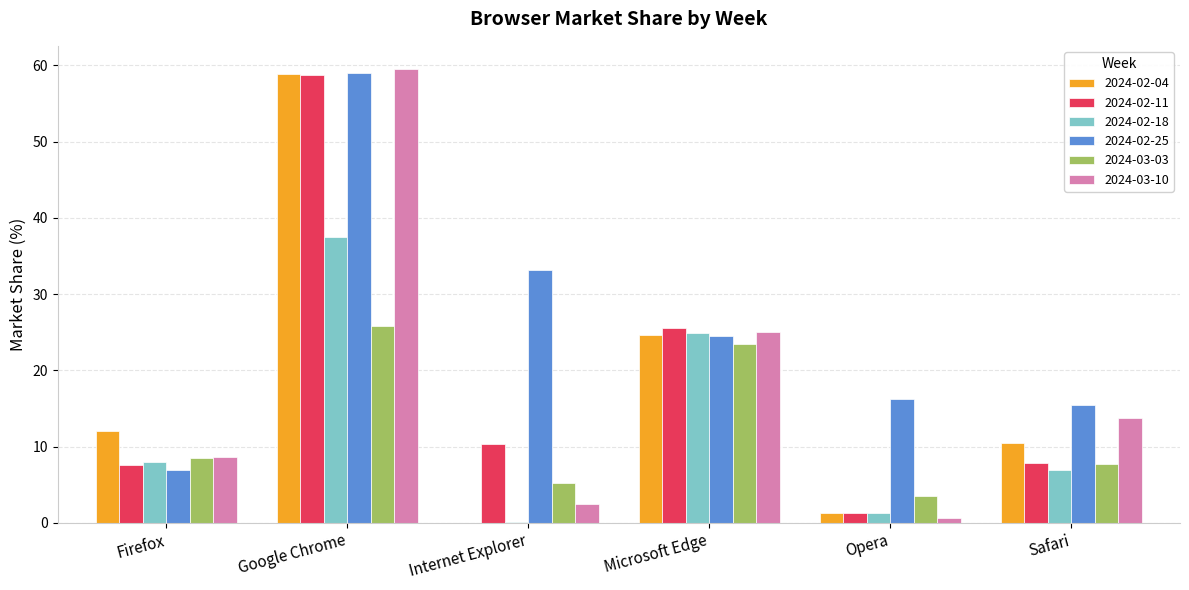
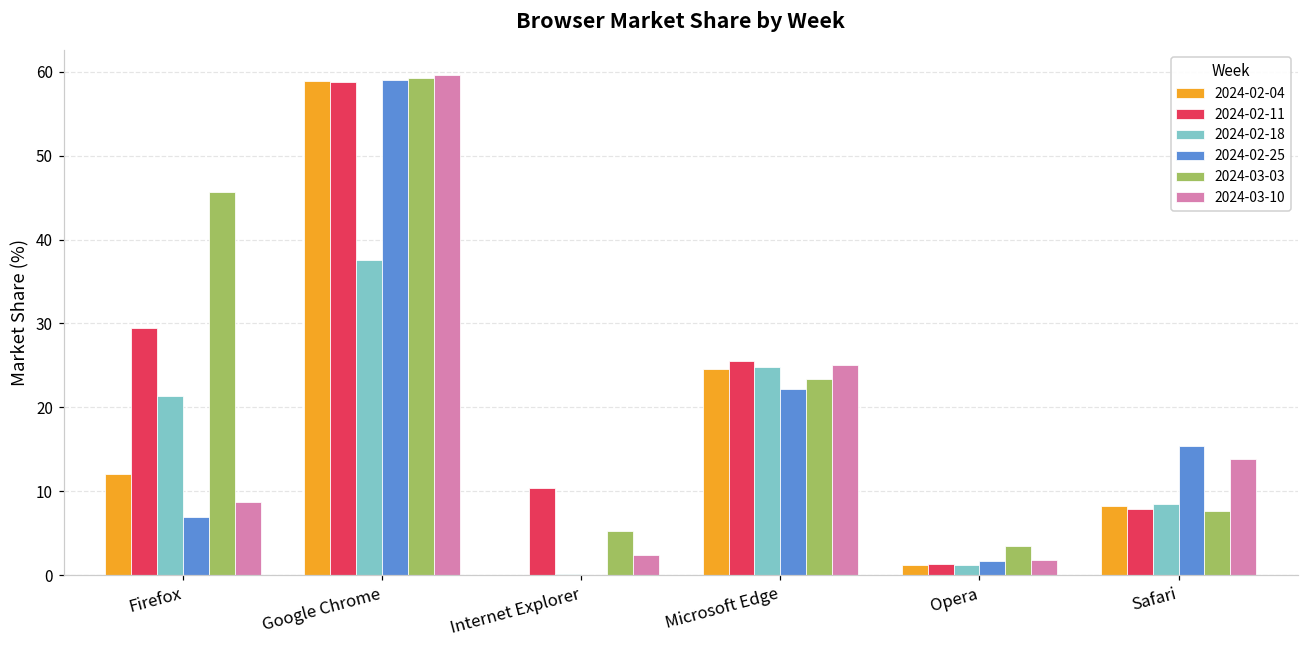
  {
    "2024-02-04": {
      "Firefox": 12,
      "Google Chrome": 59,
      "Internet Explorer": 0,
      "Microsoft Edge": 25,
      "Opera": 1,
-     "Safari": 10
+     "Safari": 8
    },
    "2024-02-11": {
-     "Firefox": 8,
+     "Firefox": 29,
      "Google Chrome": 59,
      "Internet Explorer": 10,
      "Microsoft Edge": 26,
      "Opera": 1,
      "Safari": 8
    },
    "2024-02-18": {
-     "Firefox": 8,
+     "Firefox": 21,
      "Google Chrome": 38,
      "Microsoft Edge": 25,
      "Opera": 1,
-     "Safari": 7
+     "Safari": 9
    },
    "2024-02-25": {
      "Firefox": 7,
      "Google Chrome": 59,
-     "Internet Explorer": 33,
-     "Microsoft Edge": 25,
-     "Opera": 16,
+     "Internet Explorer": 0,
+     "Microsoft Edge": 22,
+     "Opera": 2,
      "Safari": 15
    },
    "2024-03-03": {
-     "Firefox": 8,
-     "Google Chrome": 26,
+     "Firefox": 46,
+     "Google Chrome": 59,
      "Internet Explorer": 5,
      "Microsoft Edge": 23,
      "Opera": 3,
      "Safari": 8
    },
    "2024-03-10": {
      "Firefox": 9,
      "Google Chrome": 60,
      "Internet Explorer": 2,
      "Microsoft Edge": 25,
-     "Opera": 1,
+     "Opera": 2,
      "Safari": 14
    }
  }
